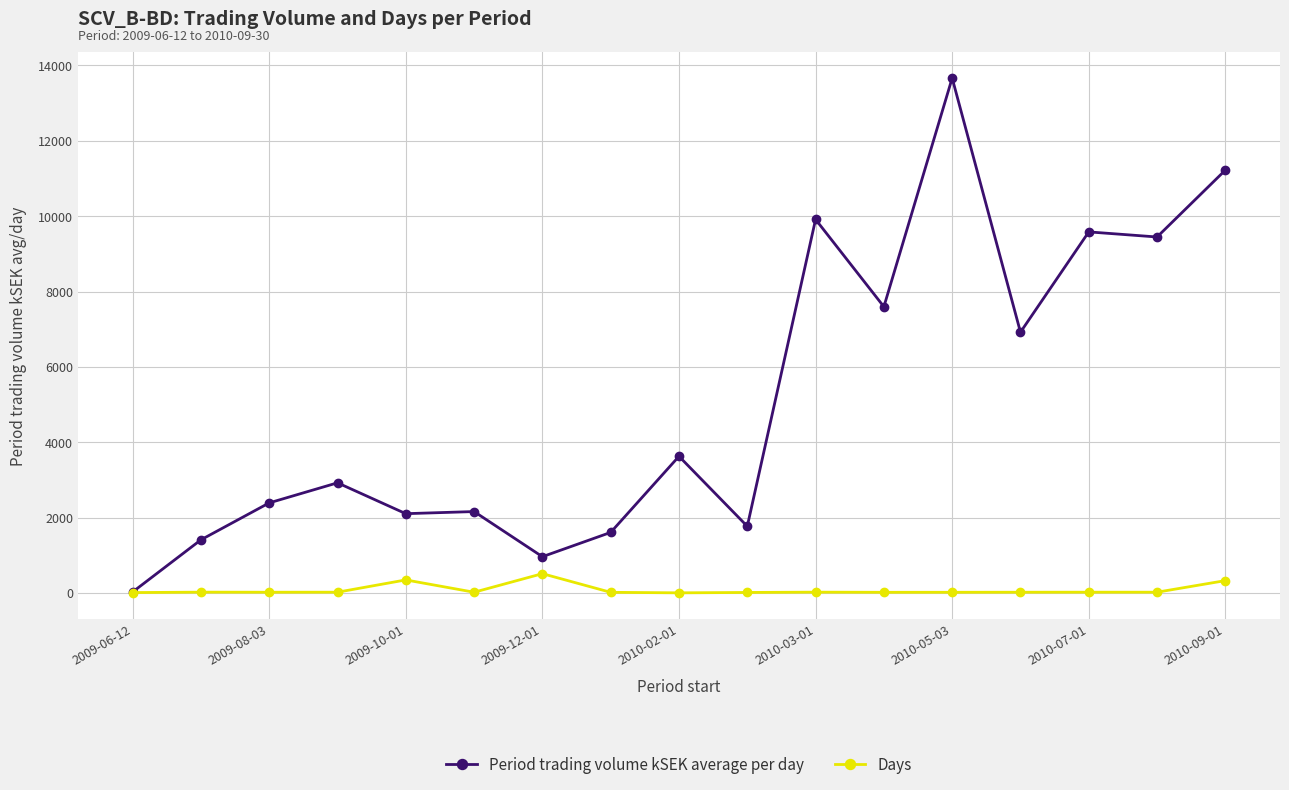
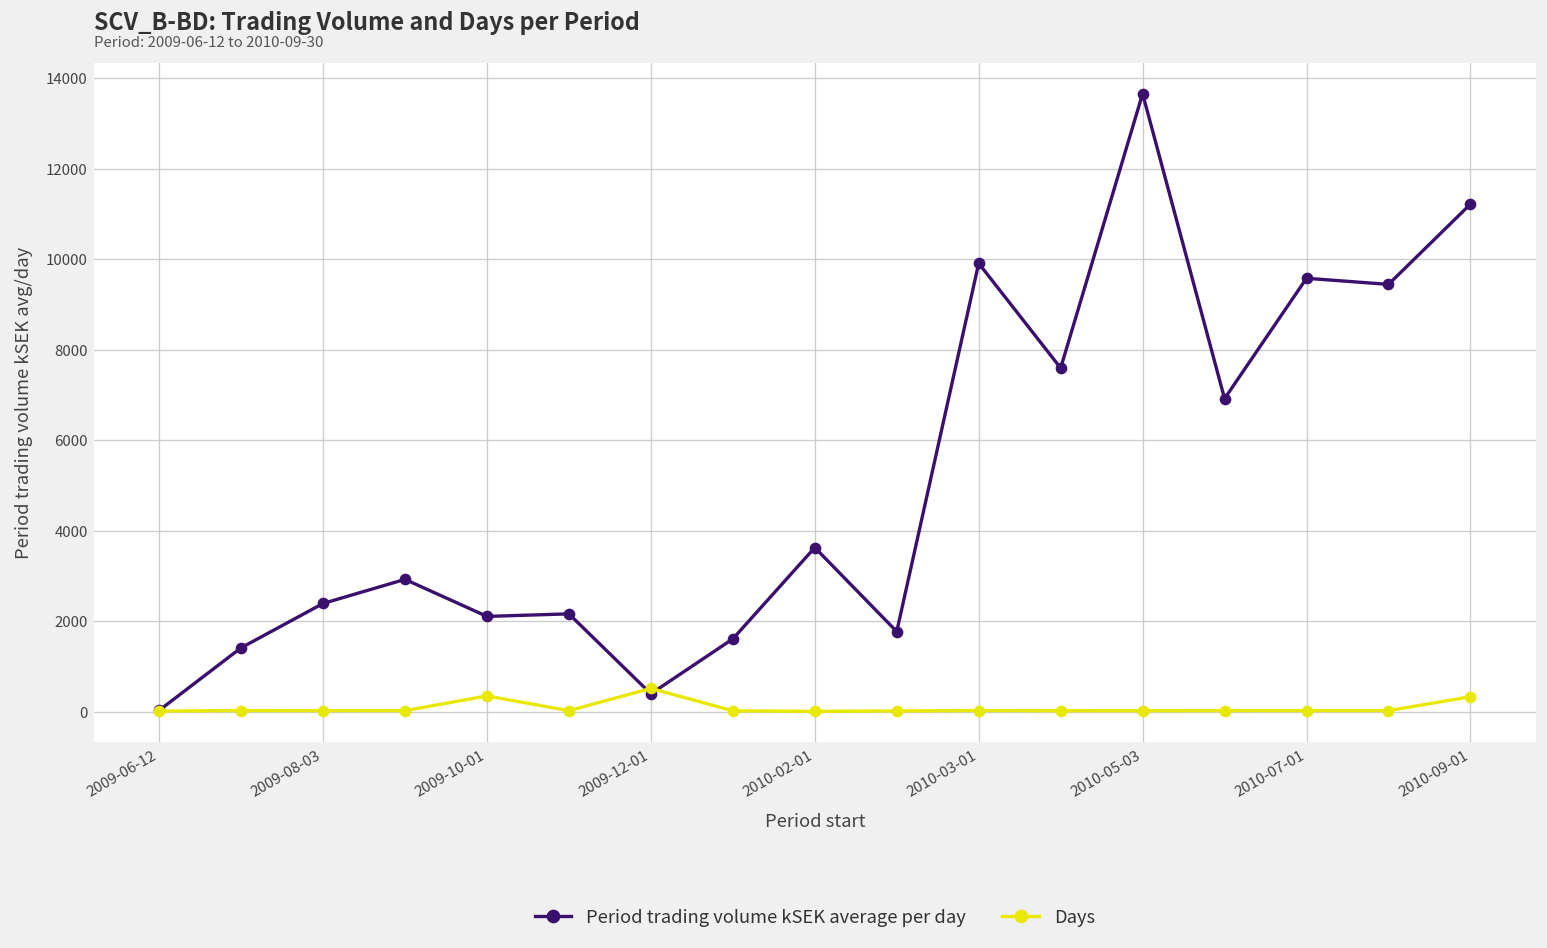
  {
    "Period trading volume kSEK average per day": {
      "2009-08-03": 2400,
      "2009-10-01": 2100,
-     "2009-12-01": 1000,
+     "2009-12-01": 400,
      "2010-02-01": 3600,
      "2010-03-01": 9900,
      "2010-05-03": 13700,
      "2010-07-01": 9600,
      "2010-09-01": 11200
    },
    "Days": {
      "2009-08-03": 0,
      "2009-10-01": 300,
      "2009-12-01": 500,
      "2010-02-01": 0,
      "2010-03-01": 0,
      "2010-05-03": 0,
      "2010-07-01": 0,
      "2010-09-01": 300
    }
  }
